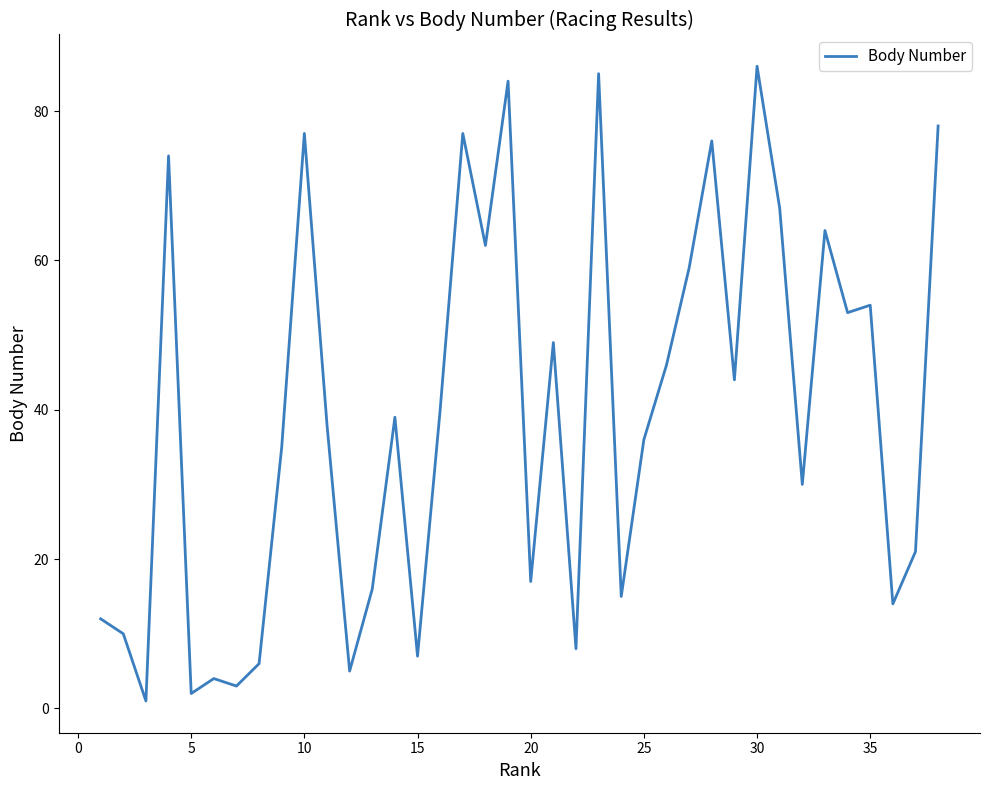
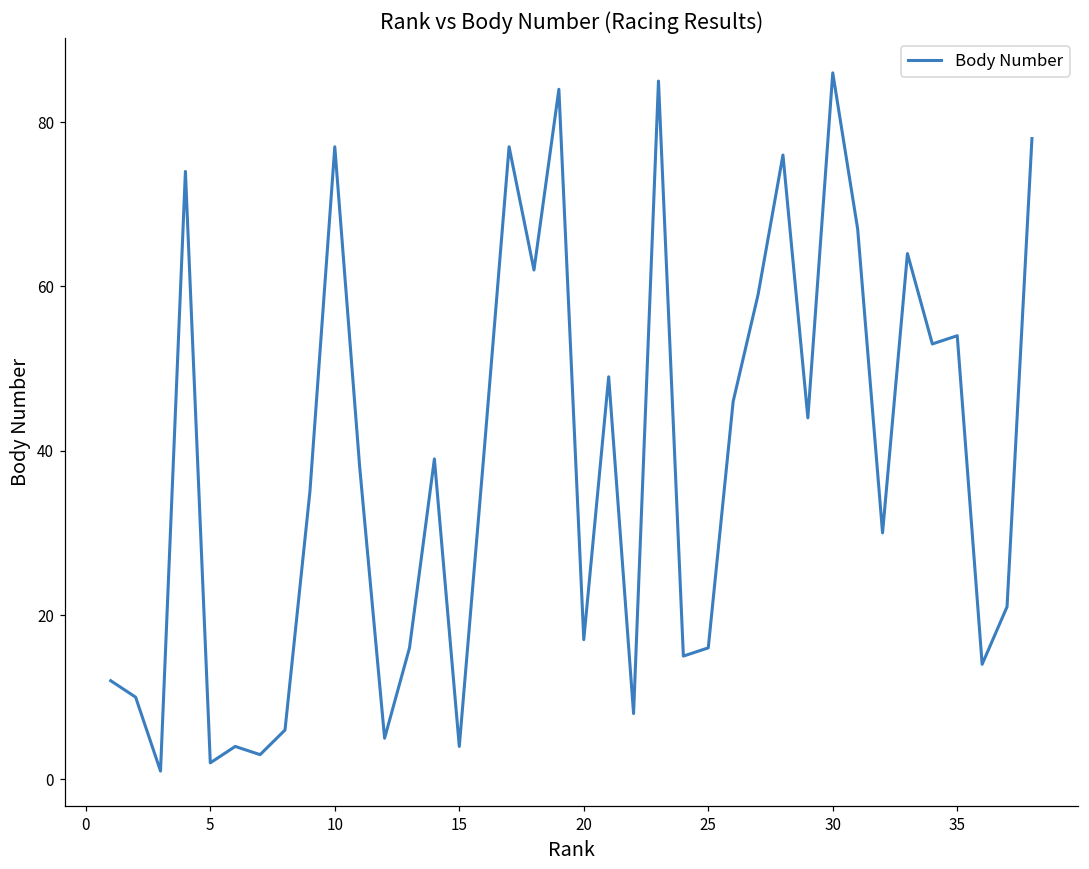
  {
    "5": 2,
    "10": 77,
-   "15": 7,
+   "15": 4,
    "20": 17,
-   "25": 36,
+   "25": 16,
    "30": 86,
    "35": 54
  }
